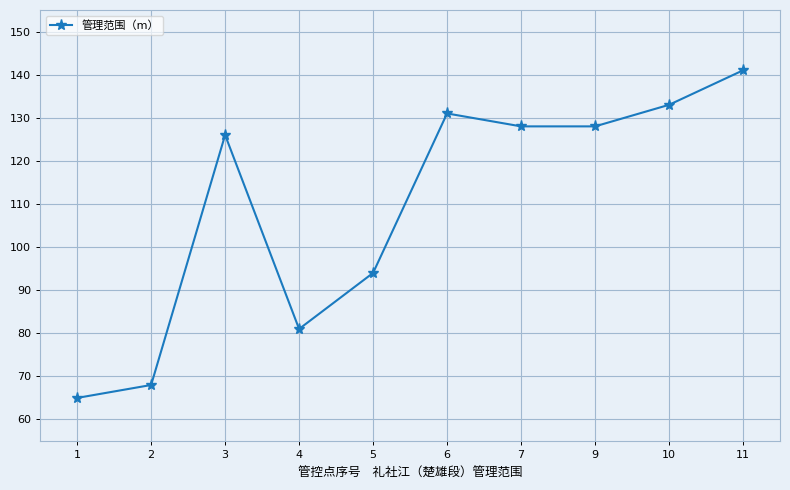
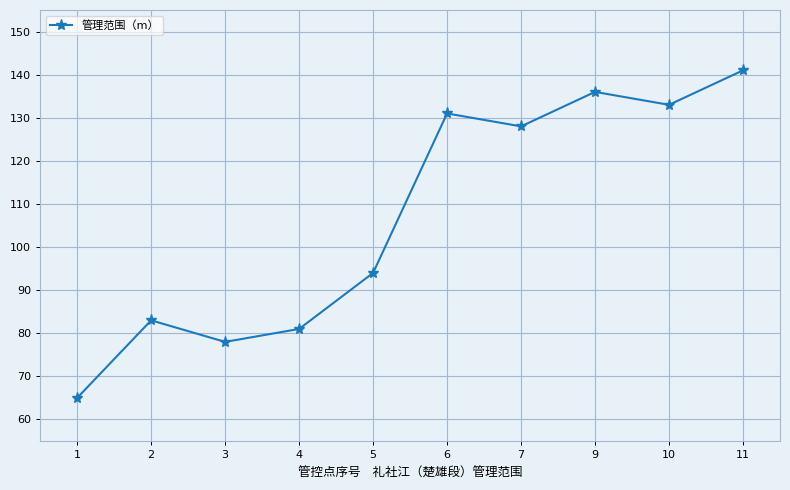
  {
    "1": 65,
-   "2": 68,
-   "3": 126,
+   "2": 83,
+   "3": 78,
    "4": 81,
    "5": 94,
    "6": 131,
    "7": 128,
-   "9": 128,
+   "9": 136,
    "10": 133,
    "11": 141
  }
